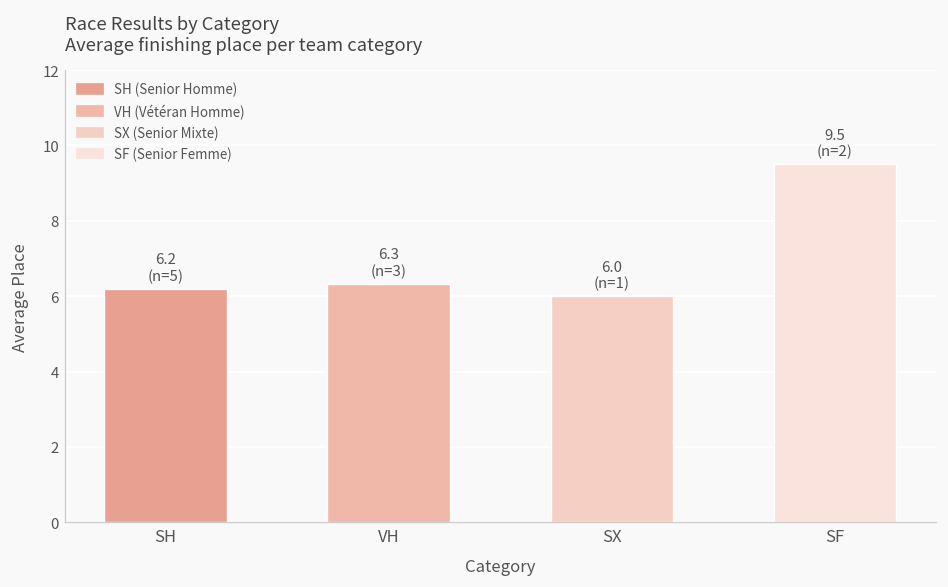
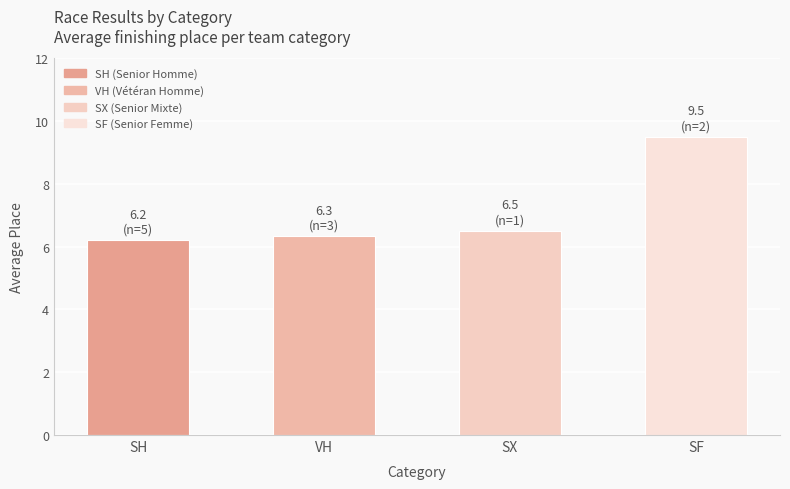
  {
    "SH": 6.2,
    "VH": 6.3,
-   "SX": 6.0,
+   "SX": 6.5,
    "SF": 9.5
  }
